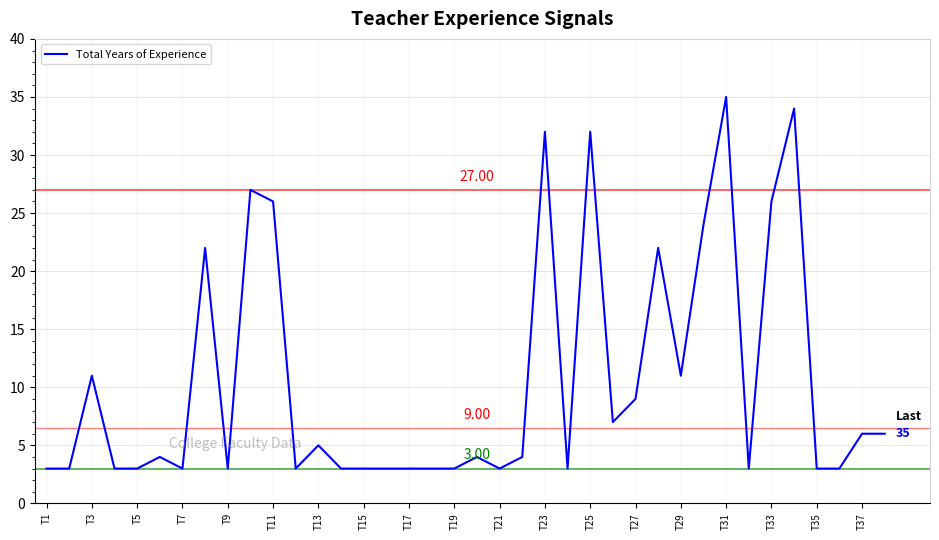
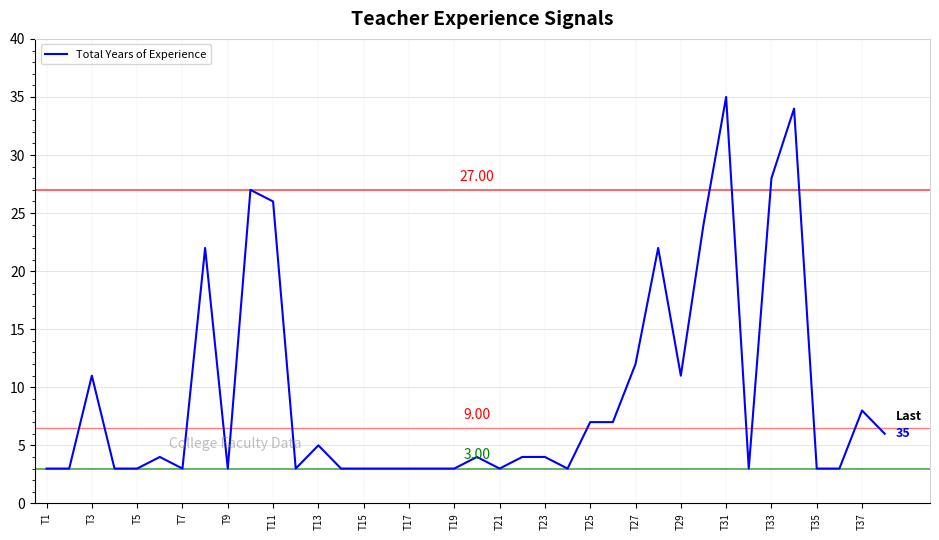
  {
    "T1": 3,
    "T3": 11,
    "T5": 3,
    "T7": 3,
    "T9": 3,
    "T11": 26,
    "T13": 5,
    "T15": 3,
    "T17": 3,
-   "T23": 32,
-   "T25": 32,
-   "T27": 9,
+   "T23": 4,
+   "T25": 7,
+   "T27": 12,
    "T29": 11,
    "T31": 35,
-   "T33": 26,
+   "T33": 28,
    "T35": 3,
-   "T37": 6
+   "T37": 8
  }
